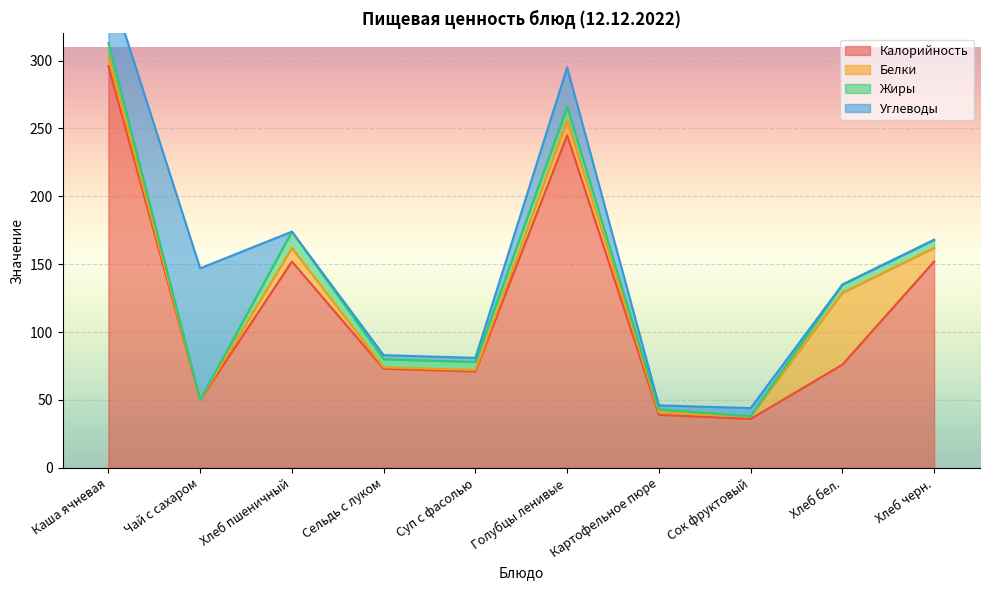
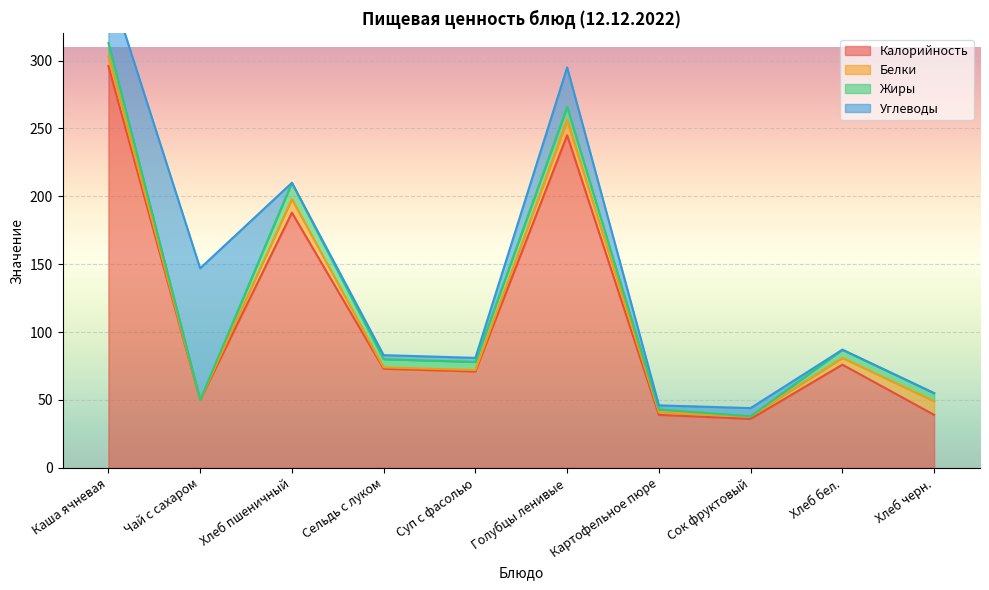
  {
    "Калорийность": {
      "Каша ячневая": 296,
-     "Хлеб пшеничный": 152,
+     "Хлеб пшеничный": 188,
      "Голубцы ленивые": 245,
      "Картофельное пюре": 39,
      "Сок фруктовый": 36,
      "Хлеб бел.": 76,
-     "Хлеб черн.": 152
+     "Хлеб черн.": 39
    },
    "Белки": {
      "Каша ячневая": 7,
      "Хлеб пшеничный": 10,
      "Голубцы ленивые": 11,
      "Картофельное пюре": 2,
-     "Хлеб бел.": 53,
+     "Хлеб бел.": 5,
      "Хлеб черн.": 10
    },
    "Жиры": {
      "Каша ячневая": 10,
      "Сельдь с луком": 6,
      "Суп с фасолью": 6,
      "Голубцы ленивые": 10,
      "Картофельное пюре": 2
    },
    "Углеводы": {
      "Чай с сахаром": 97,
      "Сельдь с луком": 3,
      "Суп с фасолью": 3,
      "Голубцы ленивые": 29,
      "Картофельное пюре": 3,
      "Сок фруктовый": 6
    }
  }
